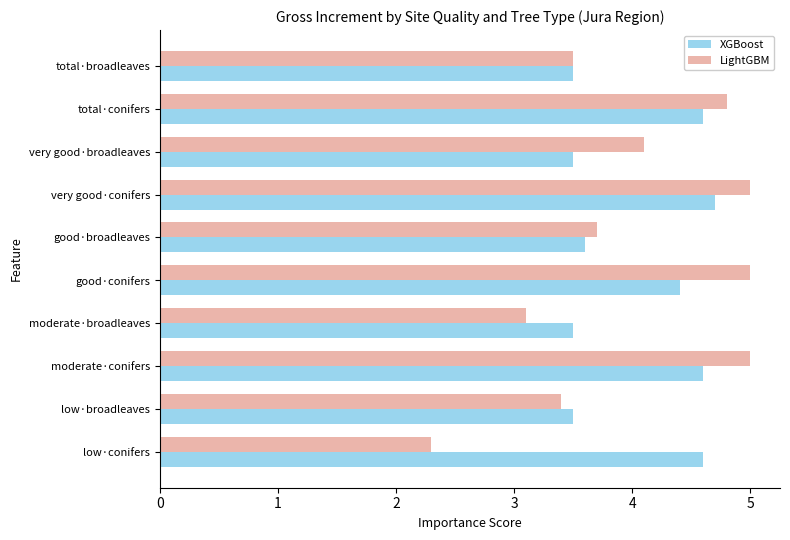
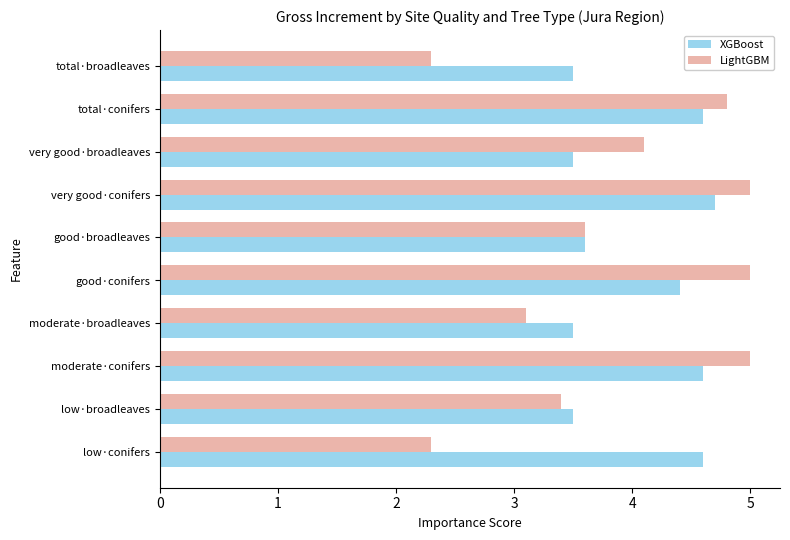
  {
    "XGBoost": {
      "total·broadleaves": 3.5,
      "total·conifers": 4.6,
      "very good·broadleaves": 3.5,
      "very good·conifers": 4.7,
      "good·broadleaves": 3.6,
      "good·conifers": 4.4,
      "moderate·broadleaves": 3.5,
      "moderate·conifers": 4.6,
      "low·broadleaves": 3.5,
      "low·conifers": 4.6
    },
    "LightGBM": {
-     "total·broadleaves": 3.5,
+     "total·broadleaves": 2.3,
      "total·conifers": 4.8,
      "very good·broadleaves": 4.1,
      "very good·conifers": 5.0,
-     "good·broadleaves": 3.7,
+     "good·broadleaves": 3.6,
      "good·conifers": 5.0,
      "moderate·broadleaves": 3.1,
      "moderate·conifers": 5.0,
      "low·broadleaves": 3.4,
      "low·conifers": 2.3
    }
  }
